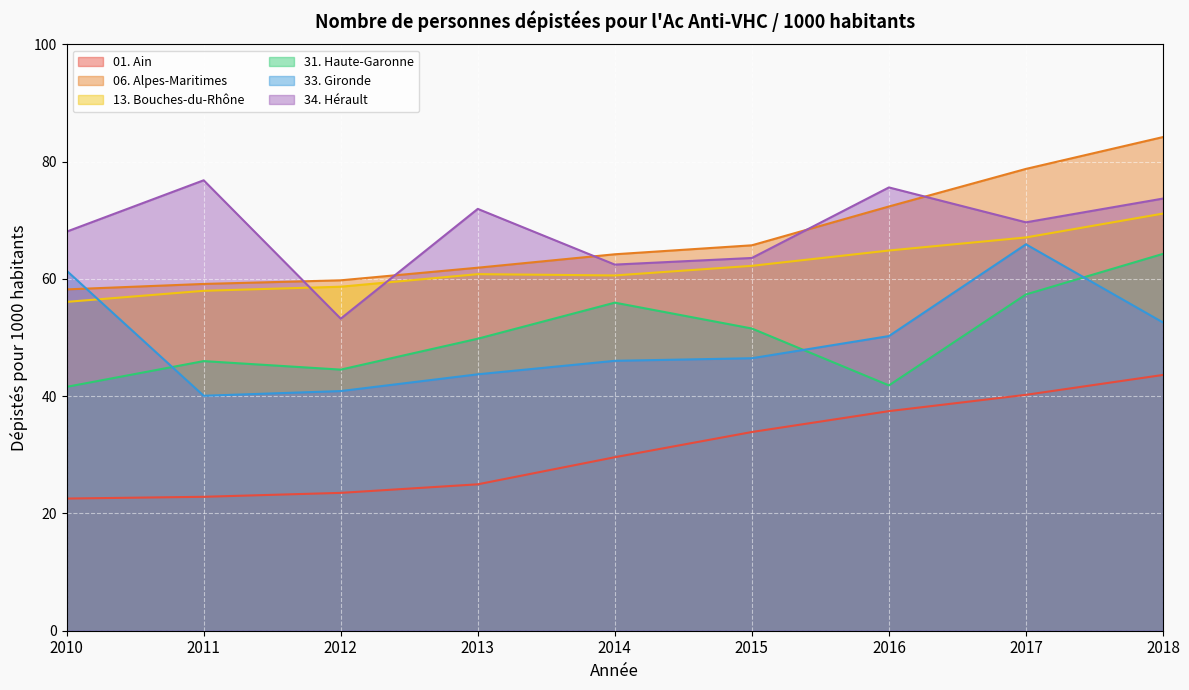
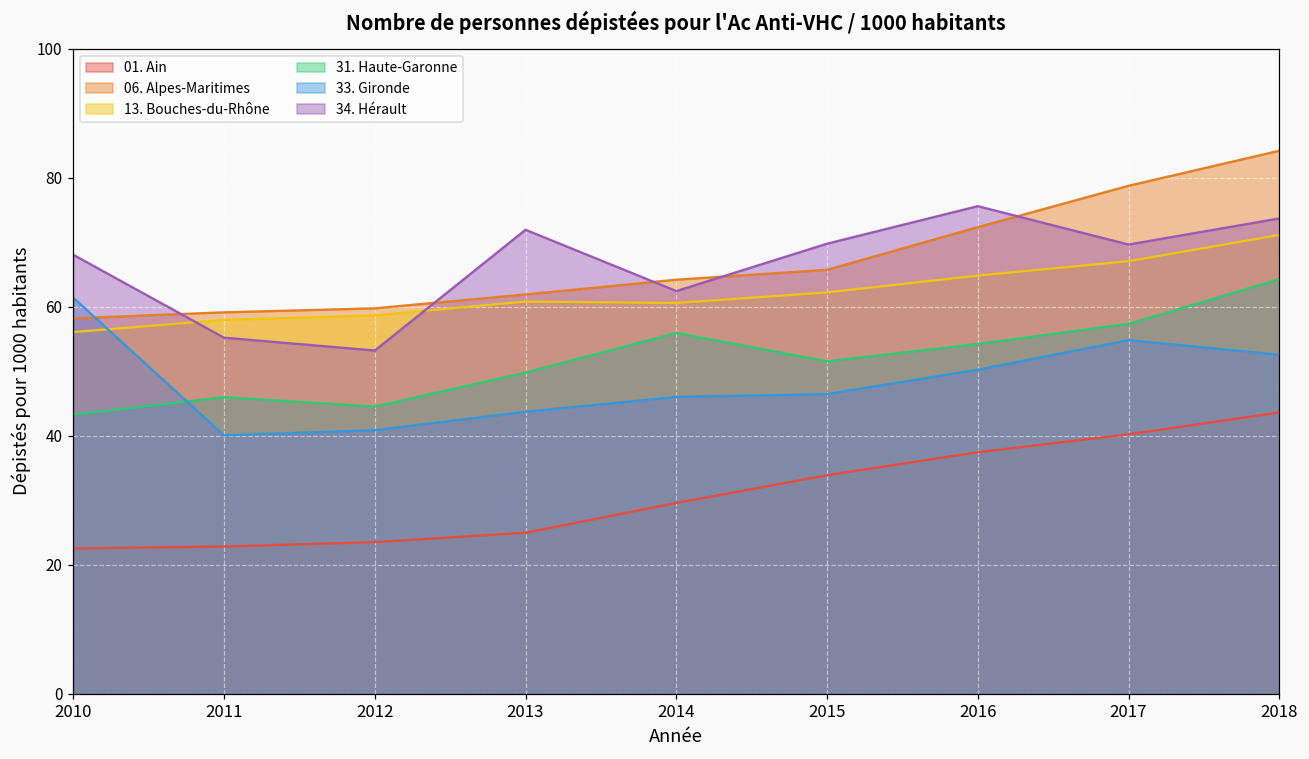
  {
    "31. Haute-Garonne": {
-     "2010": 42,
+     "2010": 43,
      "2011": 46,
      "2012": 45,
      "2013": 50,
      "2014": 56,
      "2015": 52,
-     "2016": 42,
+     "2016": 54,
      "2017": 57,
      "2018": 64
    },
    "33. Gironde": {
      "2010": 61,
      "2011": 40,
      "2012": 41,
      "2013": 44,
      "2014": 46,
      "2015": 46,
      "2016": 50,
-     "2017": 66,
+     "2017": 55,
      "2018": 53
    },
    "34. Hérault": {
      "2010": 68,
-     "2011": 77,
+     "2011": 55,
      "2012": 53,
      "2013": 72,
      "2014": 62,
-     "2015": 64,
+     "2015": 70,
      "2016": 76,
      "2017": 70,
      "2018": 74
    }
  }
